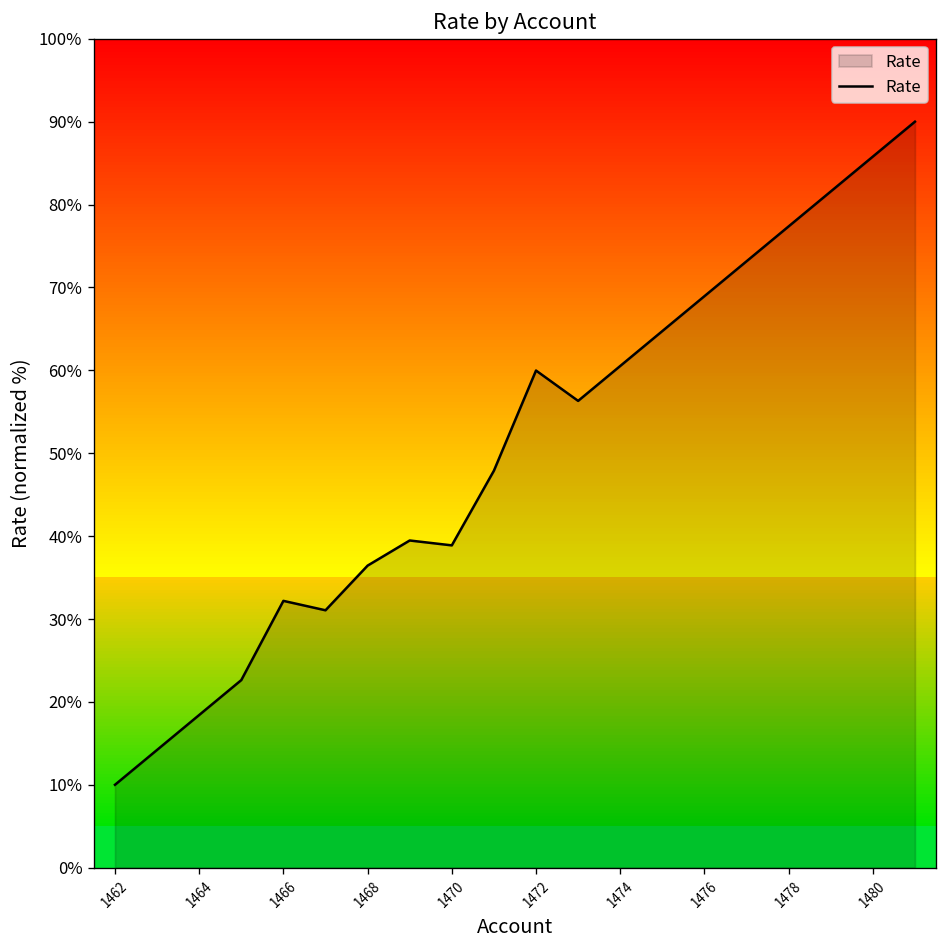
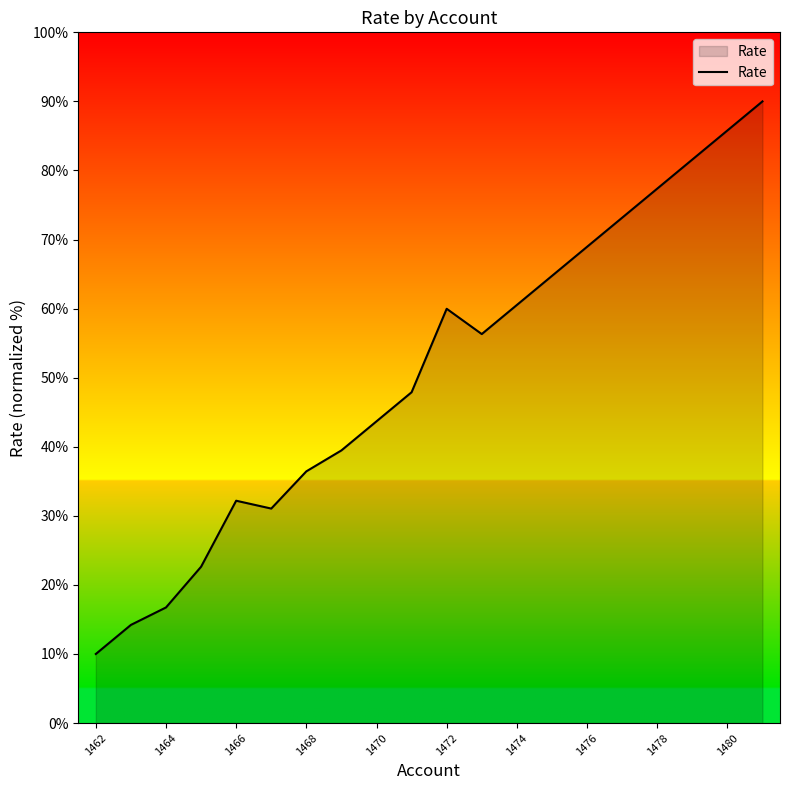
  {
    "1462": "10%",
-   "1464": "18%",
+   "1464": "17%",
    "1466": "32%",
    "1468": "36%",
-   "1470": "39%",
+   "1470": "44%",
    "1472": "60%",
    "1474": "61%",
    "1476": "69%",
    "1478": "77%",
    "1480": "86%"
  }
